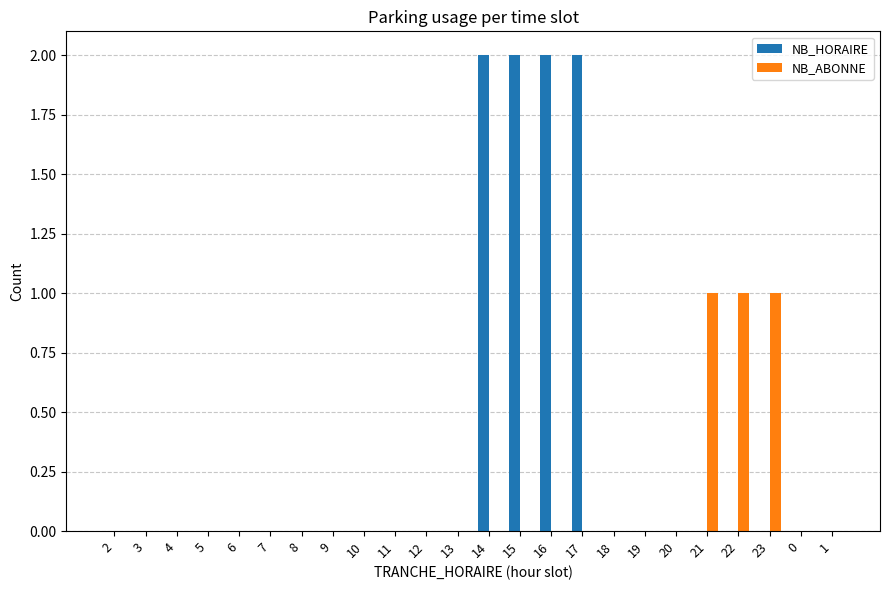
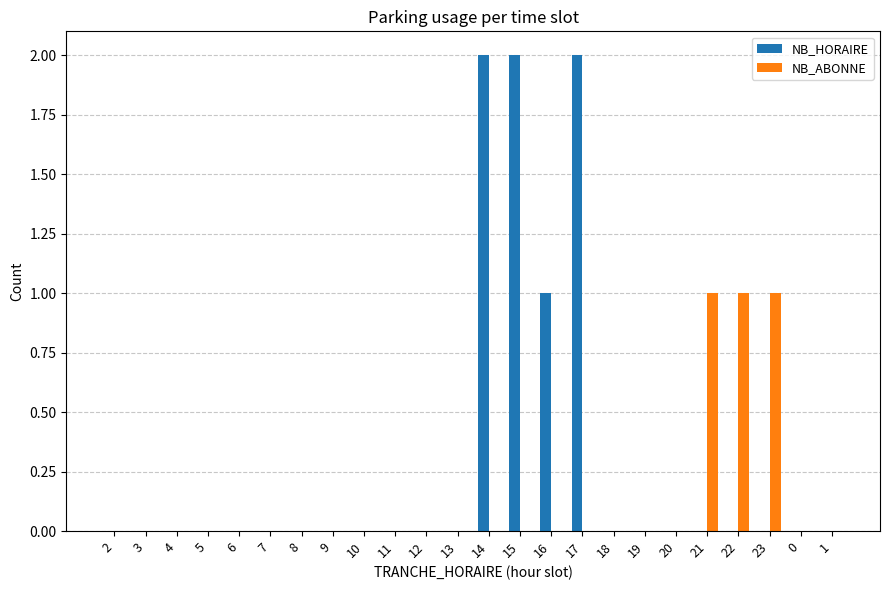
  {
    "NB_HORAIRE": {
      "2": 0,
      "3": 0,
      "4": 0,
      "5": 0,
      "6": 0,
      "7": 0,
      "8": 0,
      "9": 0,
      "10": 0,
      "11": 0,
      "12": 0,
      "13": 0,
      "14": 2,
      "15": 2,
-     "16": 2,
+     "16": 1,
      "17": 2,
      "18": 0,
      "19": 0,
      "20": 0,
      "21": 0,
      "22": 0,
      "23": 0,
      "0": 0,
      "1": 0
    },
    "NB_ABONNE": {
      "2": 0,
      "3": 0,
      "4": 0,
      "5": 0,
      "6": 0,
      "7": 0,
      "8": 0,
      "9": 0,
      "10": 0,
      "11": 0,
      "12": 0,
      "13": 0,
      "14": 0,
      "15": 0,
      "16": 0,
      "17": 0,
      "18": 0,
      "19": 0,
      "20": 0,
      "21": 1,
      "22": 1,
      "23": 1,
      "0": 0,
      "1": 0
    }
  }
